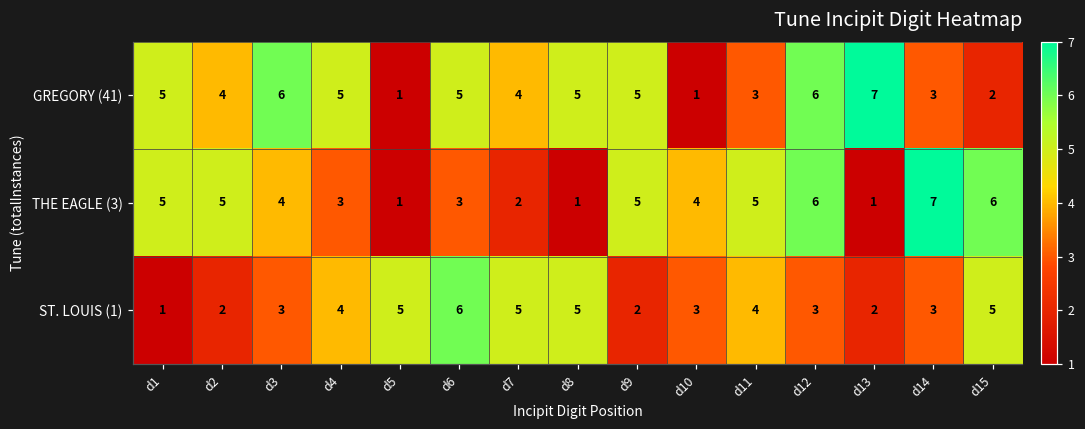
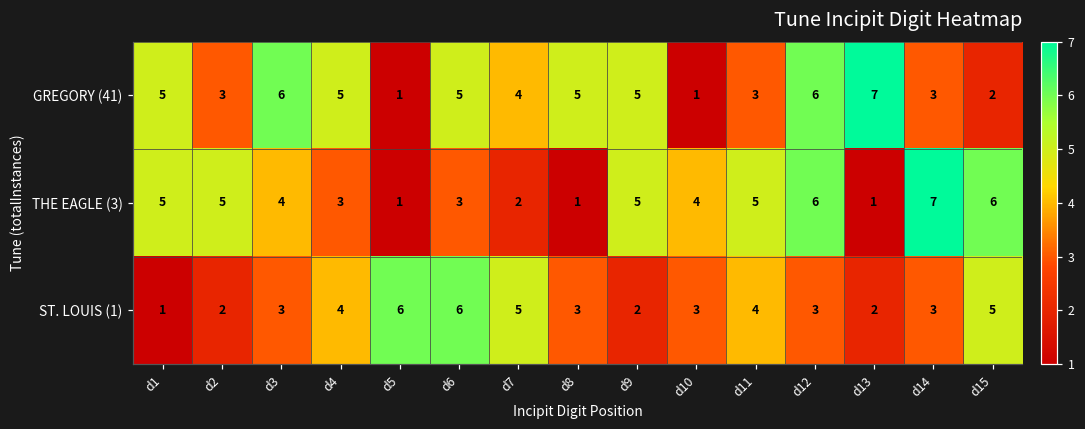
  {
    "GREGORY (41)": {
      "d1": 5,
-     "d2": 4,
+     "d2": 3,
      "d3": 6,
      "d4": 5,
      "d5": 1,
      "d6": 5,
      "d7": 4,
      "d8": 5,
      "d9": 5,
      "d10": 1,
      "d11": 3,
      "d12": 6,
      "d13": 7,
      "d14": 3,
      "d15": 2
    },
    "THE EAGLE (3)": {
      "d1": 5,
      "d2": 5,
      "d3": 4,
      "d4": 3,
      "d5": 1,
      "d6": 3,
      "d7": 2,
      "d8": 1,
      "d9": 5,
      "d10": 4,
      "d11": 5,
      "d12": 6,
      "d13": 1,
      "d14": 7,
      "d15": 6
    },
    "ST. LOUIS (1)": {
      "d1": 1,
      "d2": 2,
      "d3": 3,
      "d4": 4,
-     "d5": 5,
+     "d5": 6,
      "d6": 6,
      "d7": 5,
-     "d8": 5,
+     "d8": 3,
      "d9": 2,
      "d10": 3,
      "d11": 4,
      "d12": 3,
      "d13": 2,
      "d14": 3,
      "d15": 5
    }
  }
